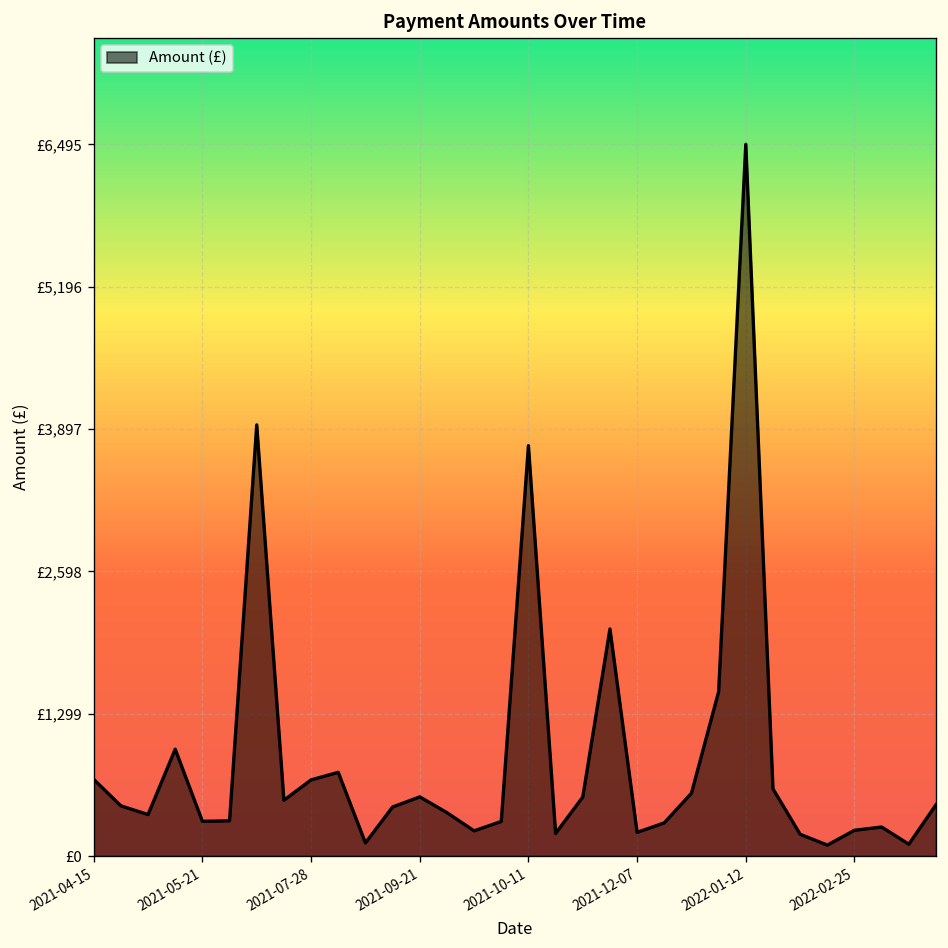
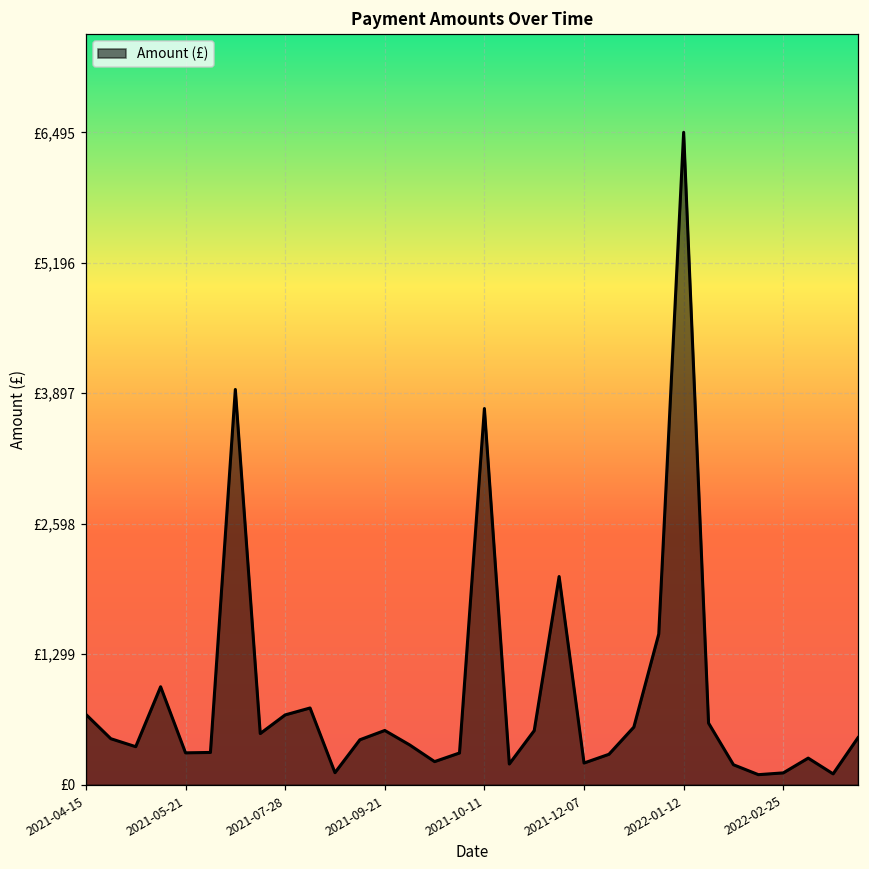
  {
    "2021-05-21": "£300",
    "2021-07-28": "£700",
    "2021-10-11": "£3,700",
    "2021-12-07": "£200",
    "2022-01-12": "£6,500",
-   "2022-02-25": "£200"
+   "2022-02-25": "£100"
  }
